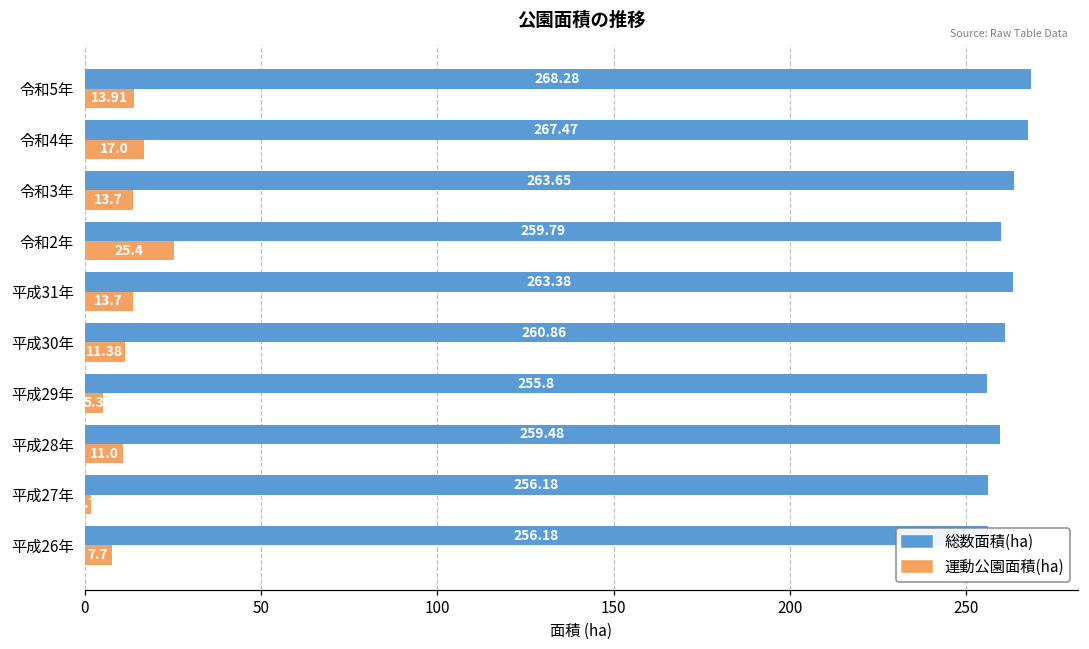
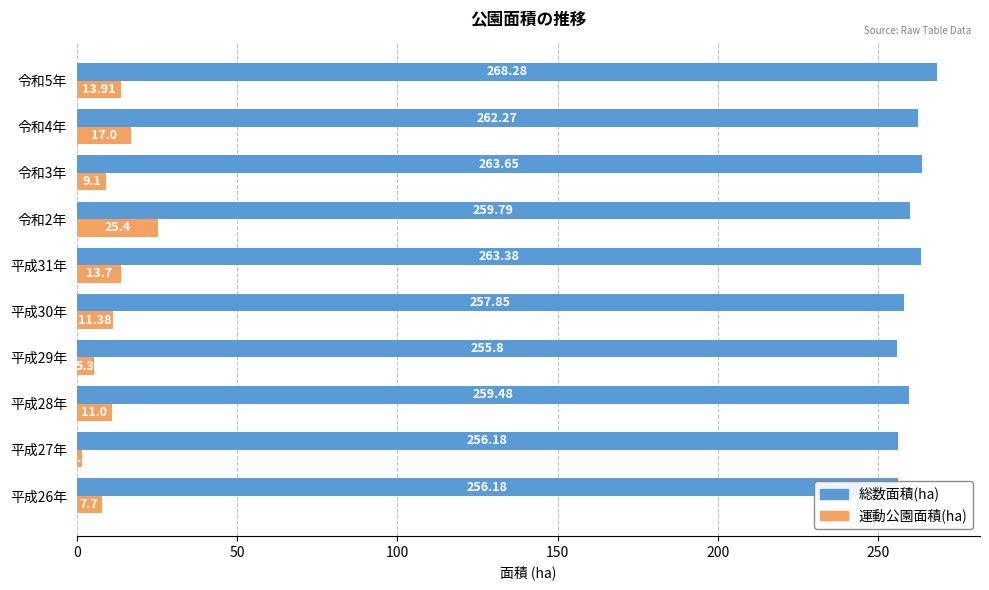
  {
    "総数面積(ha)": {
      "令和5年": 268.28,
-     "令和4年": 267.47,
+     "令和4年": 262.27,
      "令和3年": 263.65,
      "令和2年": 259.79,
      "平成31年": 263.38,
-     "平成30年": 260.86,
+     "平成30年": 257.85,
      "平成29年": 255.8,
      "平成28年": 259.48,
      "平成27年": 256.18
    },
    "運動公園面積(ha)": {
      "令和5年": 13.91,
      "令和4年": 17.0,
-     "令和3年": 13.7,
+     "令和3年": 9.1,
      "令和2年": 25.4,
      "平成31年": 13.7,
      "平成30年": 11.38,
      "平成29年": 5.3,
      "平成28年": 11.0,
      "平成26年": 7.7
    }
  }
